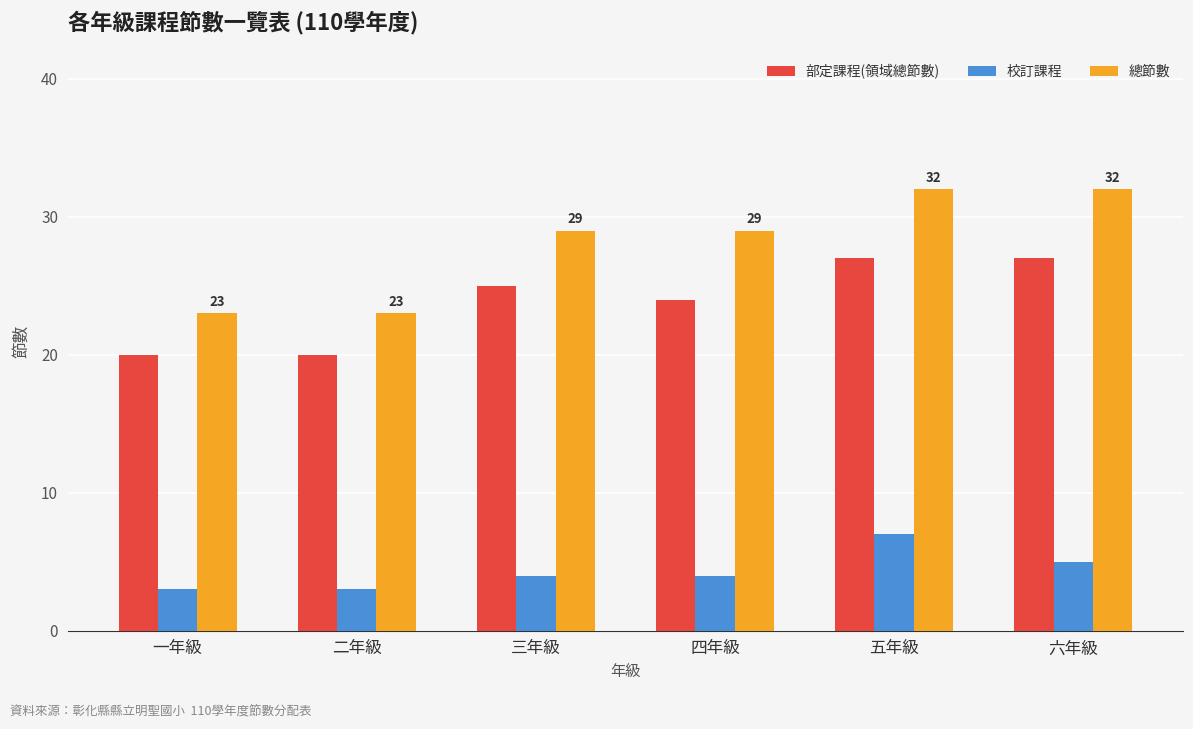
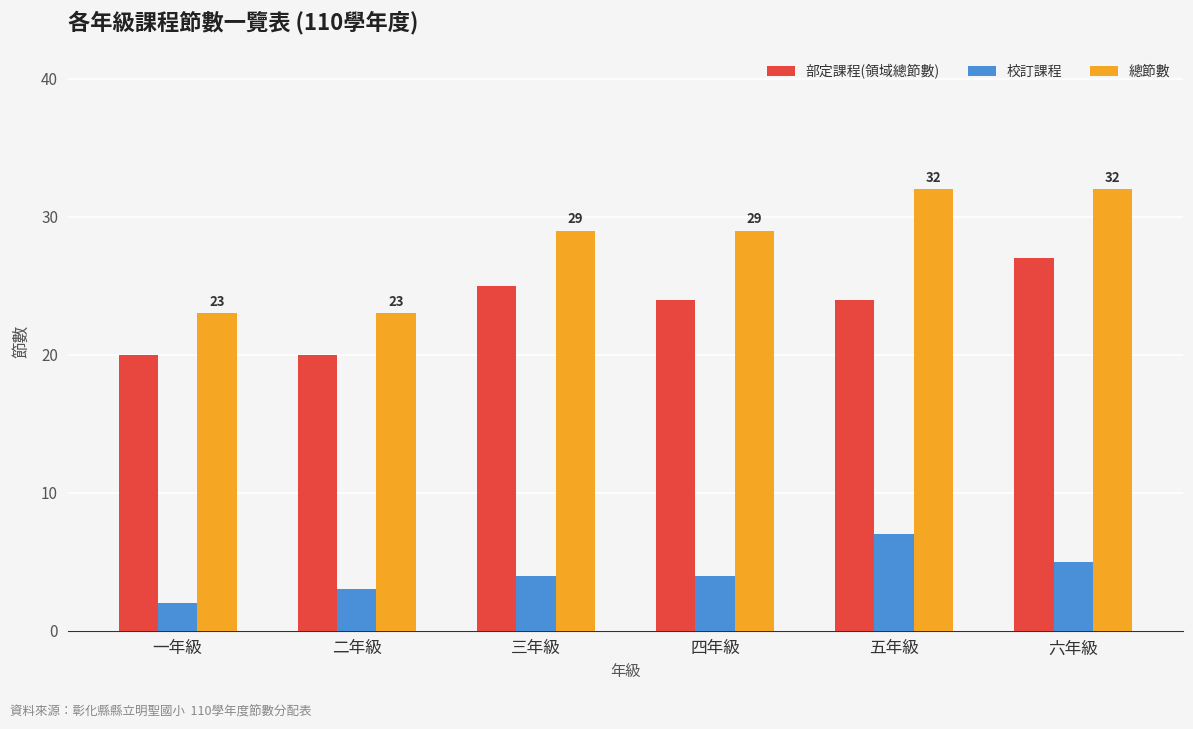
  {
    "部定課程(領域總節數)": {
      "一年級": 20,
      "二年級": 20,
      "三年級": 25,
      "四年級": 24,
-     "五年級": 27,
+     "五年級": 24,
      "六年級": 27
    },
    "校訂課程": {
-     "一年級": 3,
+     "一年級": 2,
      "二年級": 3,
      "三年級": 4,
      "四年級": 4,
      "五年級": 7,
      "六年級": 5
    },
    "總節數": {
      "一年級": 23,
      "二年級": 23,
      "三年級": 29,
      "四年級": 29,
      "五年級": 32,
      "六年級": 32
    }
  }
